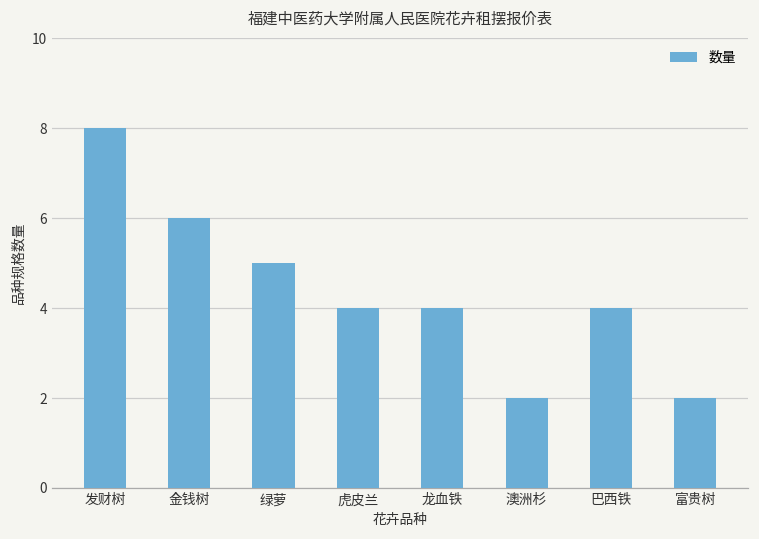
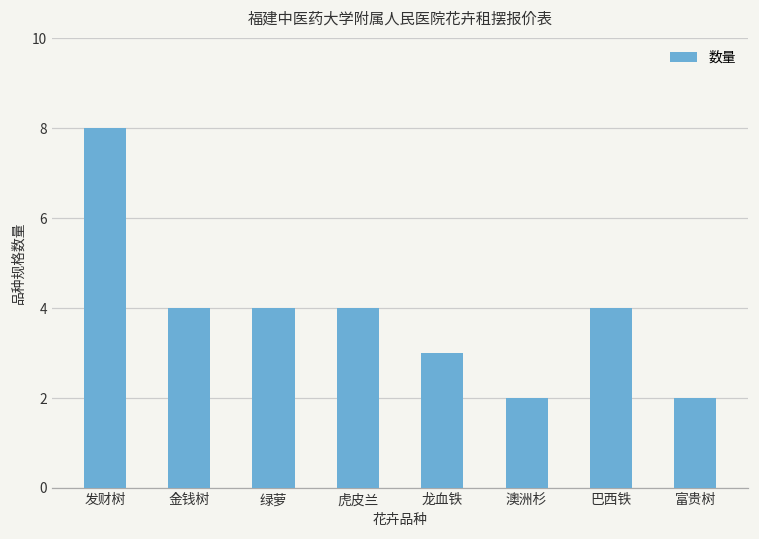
  {
    "发财树": 8,
-   "金钱树": 6,
-   "绿萝": 5,
+   "金钱树": 4,
+   "绿萝": 4,
    "虎皮兰": 4,
-   "龙血铁": 4,
+   "龙血铁": 3,
    "澳洲杉": 2,
    "巴西铁": 4,
    "富贵树": 2
  }
